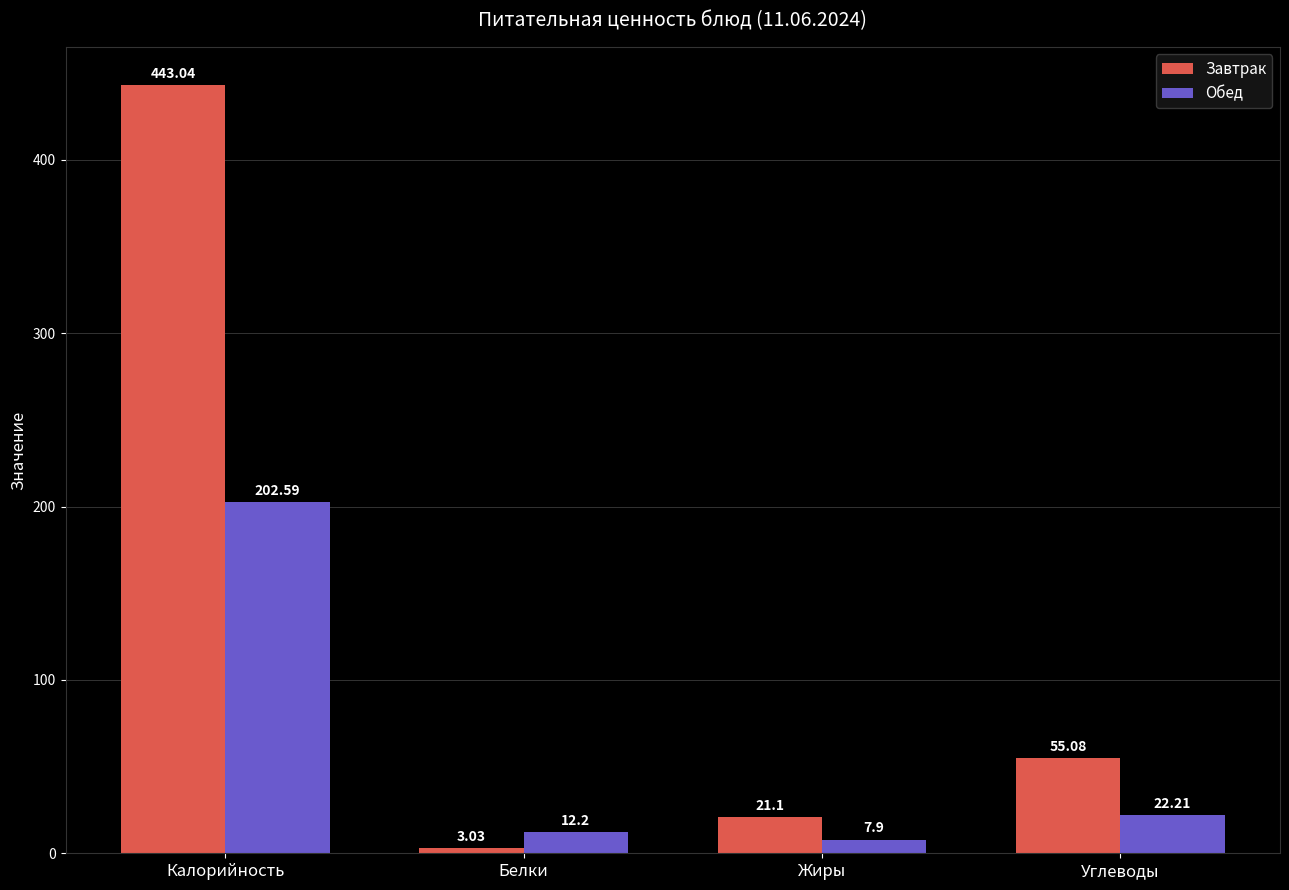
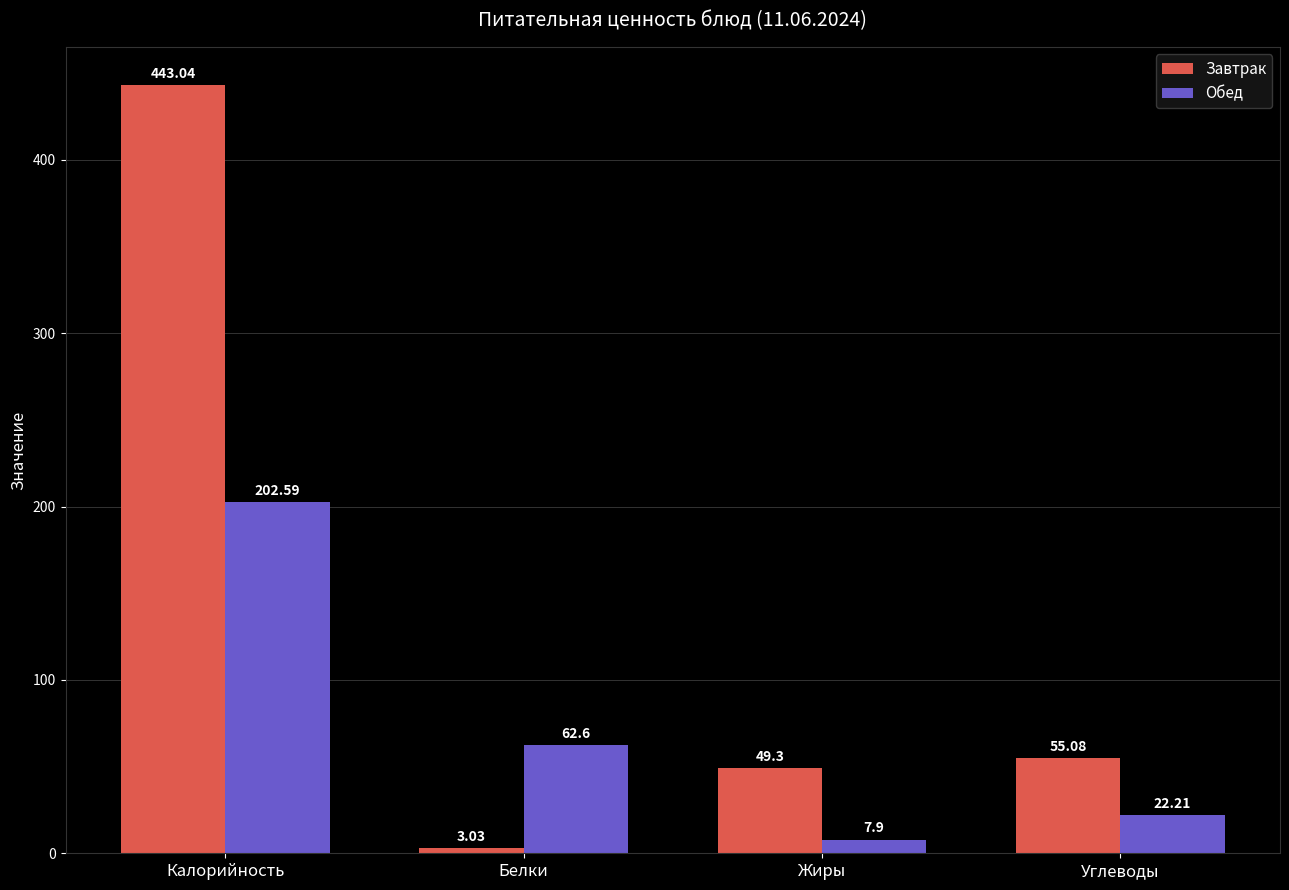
  {
    "Завтрак": {
      "Калорийность": 443.04,
      "Белки": 3.03,
-     "Жиры": 21.1,
+     "Жиры": 49.3,
      "Углеводы": 55.08
    },
    "Обед": {
      "Калорийность": 202.59,
-     "Белки": 12.2,
+     "Белки": 62.6,
      "Жиры": 7.9,
      "Углеводы": 22.21
    }
  }
